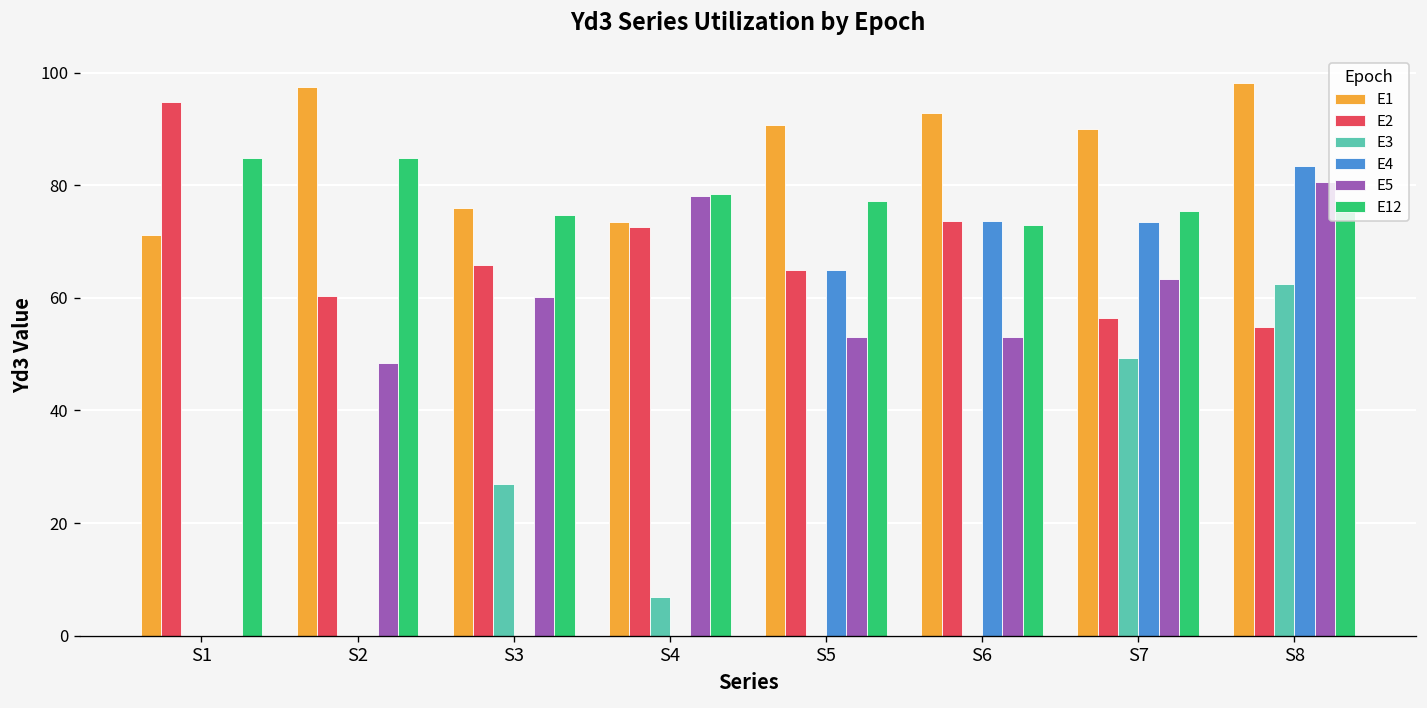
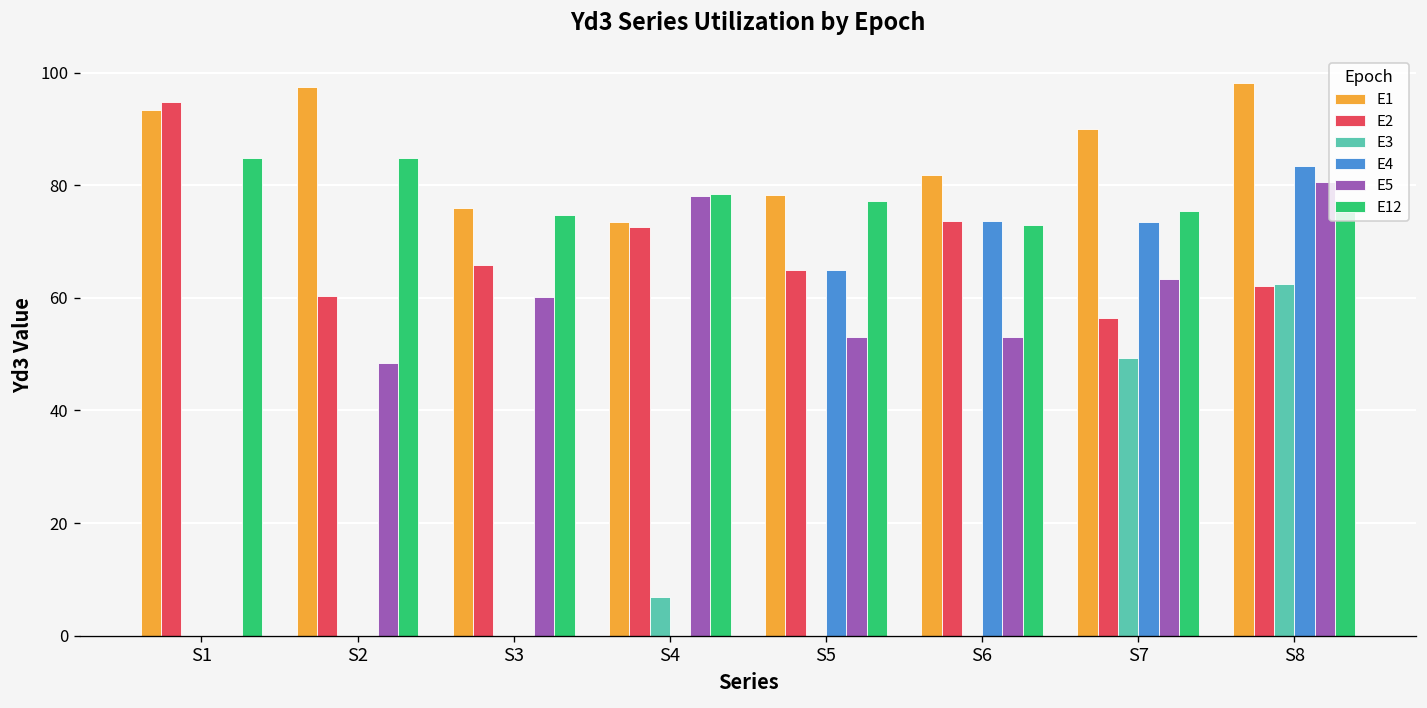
  {
    "E1": {
-     "S1": 71,
+     "S1": 93,
      "S2": 98,
      "S3": 76,
      "S4": 73,
-     "S5": 91,
-     "S6": 93,
+     "S5": 78,
+     "S6": 82,
      "S7": 90,
      "S8": 98
    },
    "E2": {
      "S1": 95,
      "S2": 60,
      "S3": 66,
      "S4": 73,
      "S5": 65,
      "S6": 74,
      "S7": 56,
-     "S8": 55
+     "S8": 62
    },
    "E3": {
      "S1": 0,
      "S2": 0,
-     "S3": 27,
+     "S3": 0,
      "S4": 7,
      "S5": 0,
      "S6": 0,
      "S7": 49,
      "S8": 62
    },
    "E4": {
      "S1": 0,
      "S2": 0,
      "S3": 0,
      "S4": 0,
      "S5": 65,
      "S6": 74,
      "S7": 73,
      "S8": 83
    },
    "E5": {
      "S1": 0,
      "S2": 48,
      "S3": 60,
      "S4": 78,
      "S5": 53,
      "S6": 53,
      "S7": 63,
      "S8": 81
    },
    "E12": {
      "S1": 85,
      "S2": 85,
      "S3": 75,
      "S4": 78,
      "S5": 77,
      "S6": 73,
      "S7": 75
    }
  }
